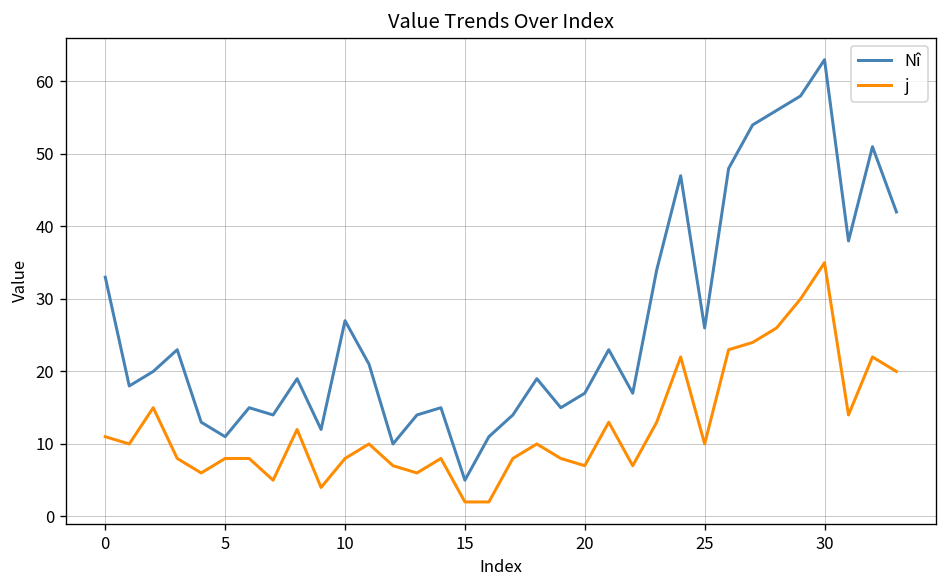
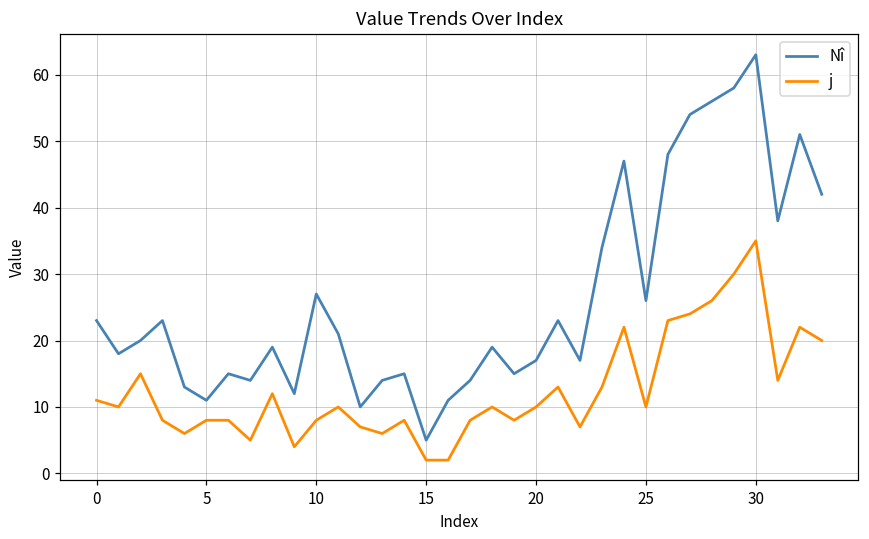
  {
    "Nî": {
-     "0": 33,
+     "0": 23,
      "5": 11,
      "10": 27,
      "15": 5,
      "20": 17,
      "25": 26,
      "30": 63
    },
    "j": {
      "0": 11,
      "5": 8,
      "10": 8,
      "15": 2,
-     "20": 7,
+     "20": 10,
      "25": 10,
      "30": 35
    }
  }
